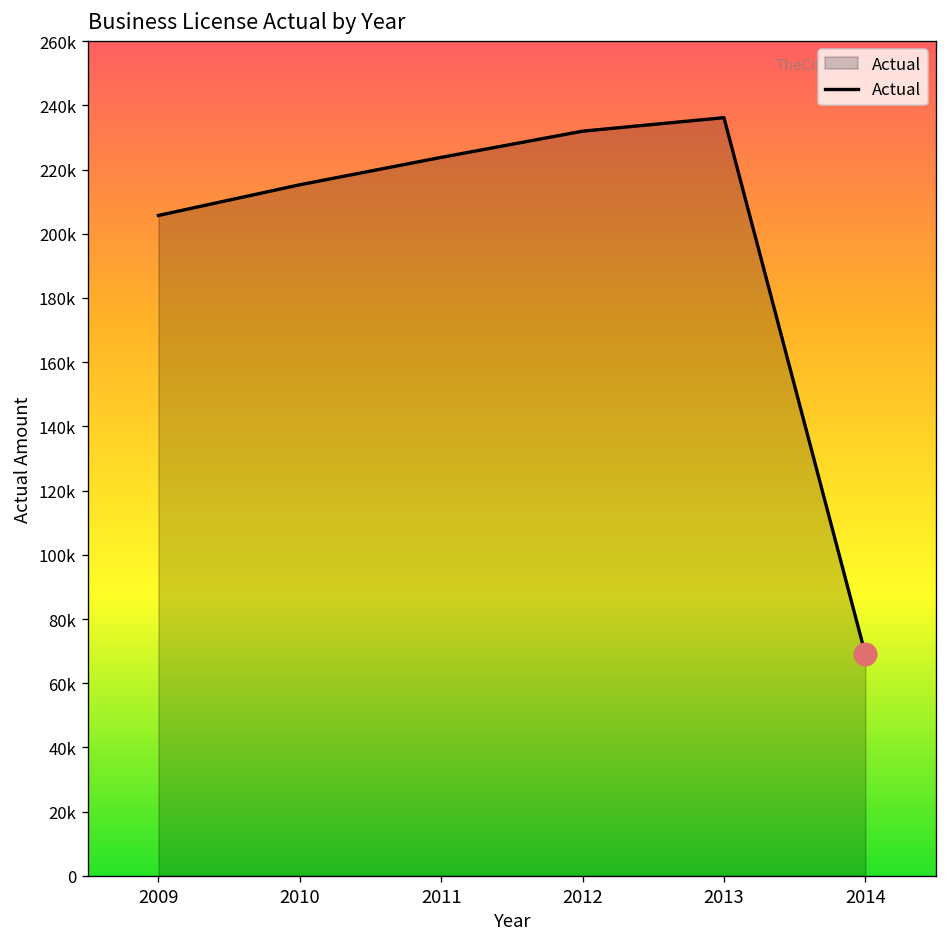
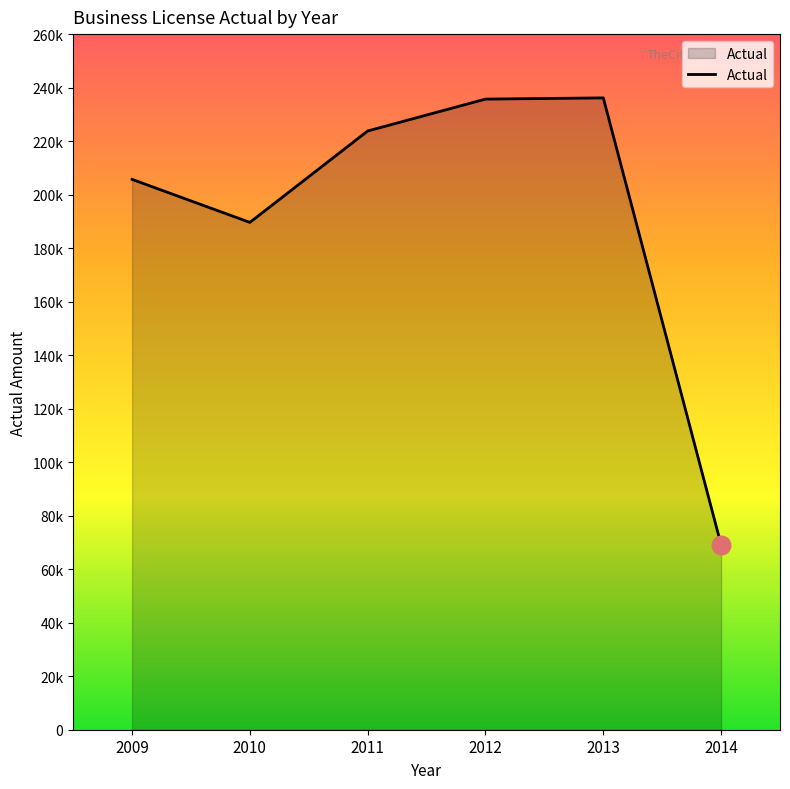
  {
    "Actual": {
      "2009": 206000,
-     "2010": 215000,
+     "2010": 190000,
      "2011": 224000,
-     "2012": 232000,
+     "2012": 236000,
      "2013": 236000
    }
  }
